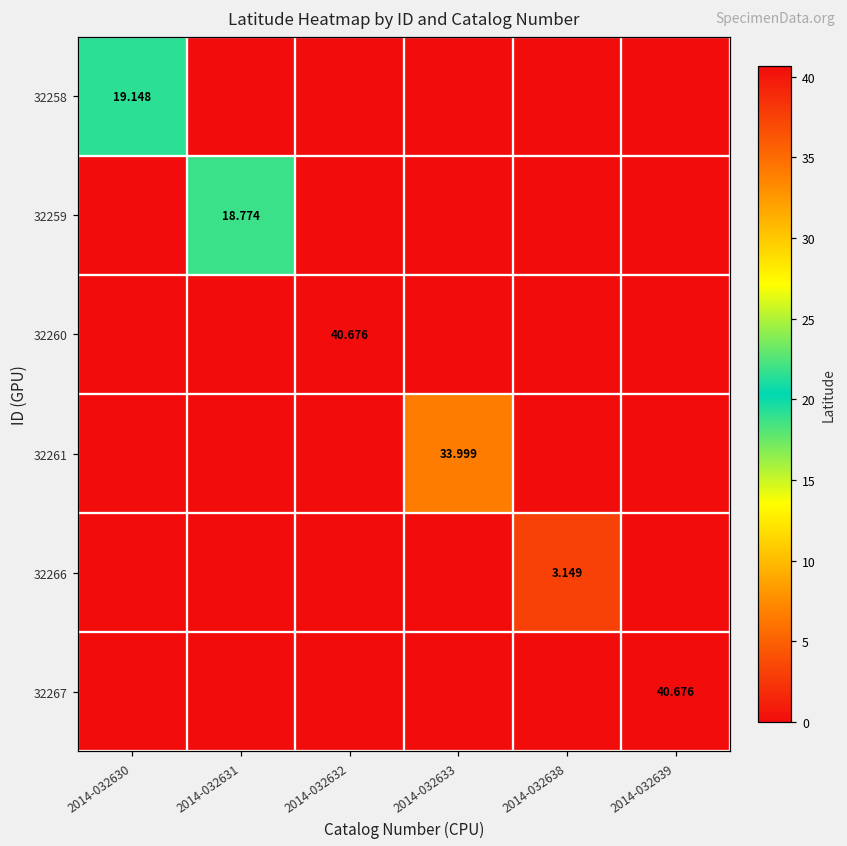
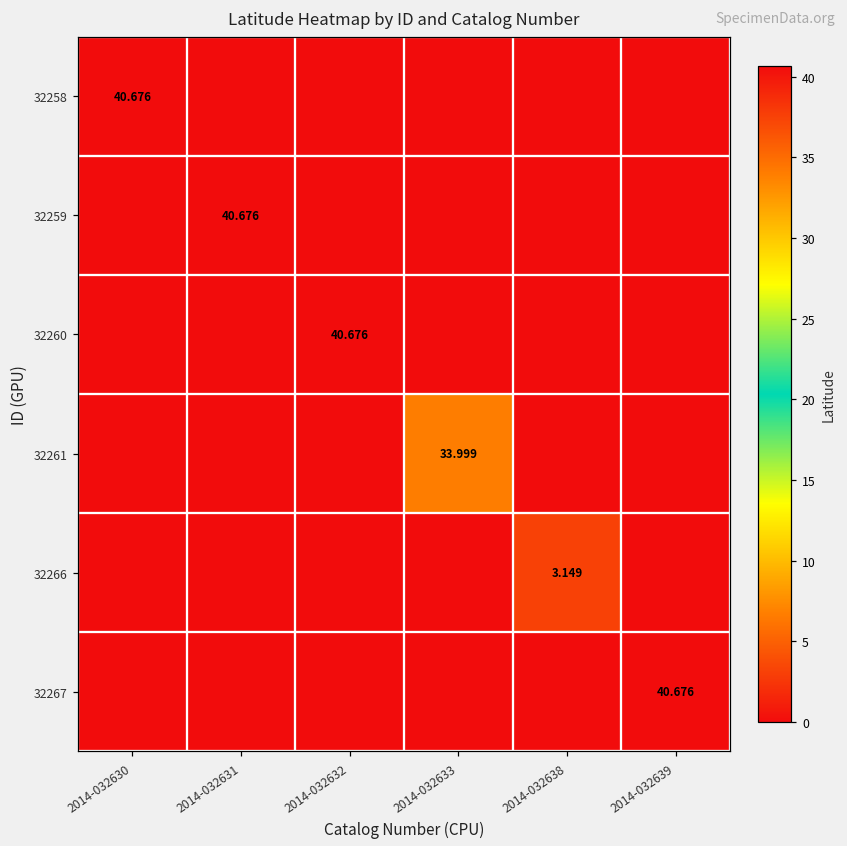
  {
    "32258": {
-     "2014-032630": 19.148
+     "2014-032630": 40.676
    },
    "32259": {
-     "2014-032631": 18.774
+     "2014-032631": 40.676
    },
    "32260": {
      "2014-032632": 40.676
    },
    "32261": {
      "2014-032633": 33.999
    },
    "32266": {
      "2014-032638": 3.149
    },
    "32267": {
      "2014-032639": 40.676
    }
  }
